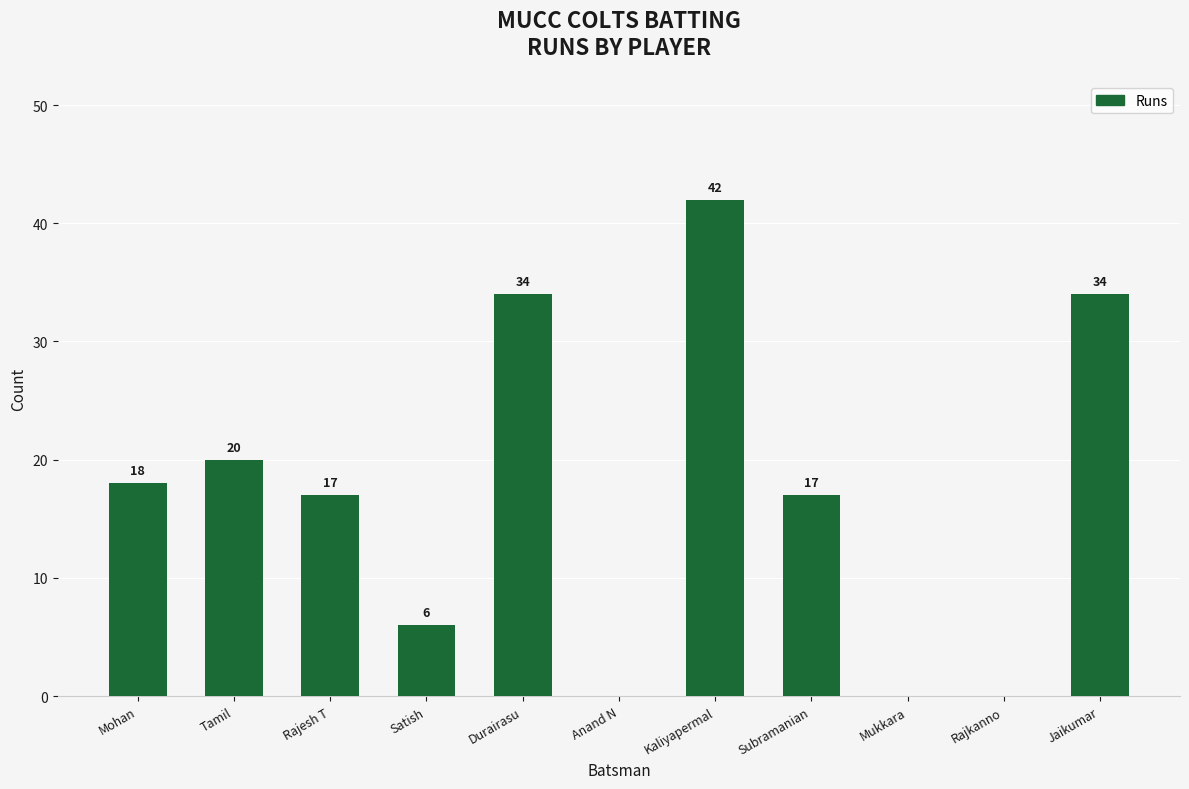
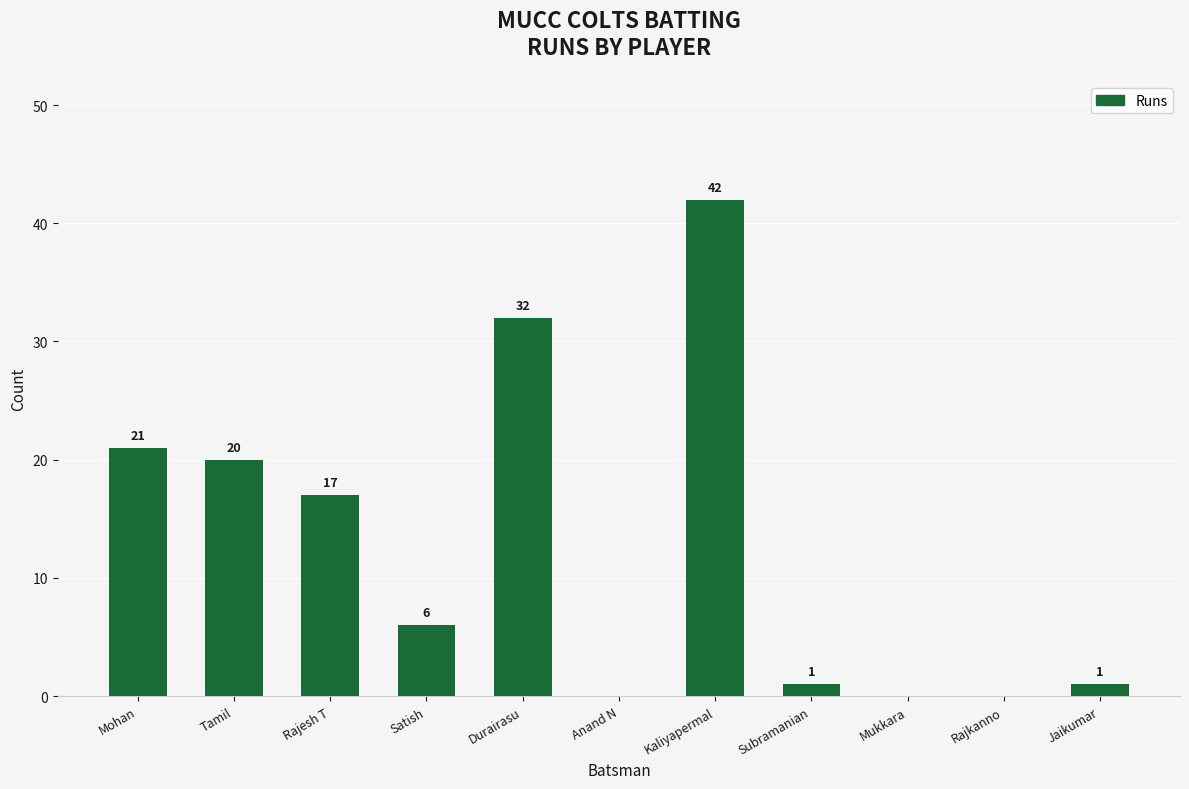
  {
-   "Mohan": 18,
+   "Mohan": 21,
    "Tamil": 20,
    "Rajesh T": 17,
    "Satish": 6,
-   "Durairasu": 34,
+   "Durairasu": 32,
    "Kaliyapermal": 42,
-   "Subramanian": 17,
-   "Jaikumar": 34
+   "Subramanian": 1,
+   "Jaikumar": 1
  }
